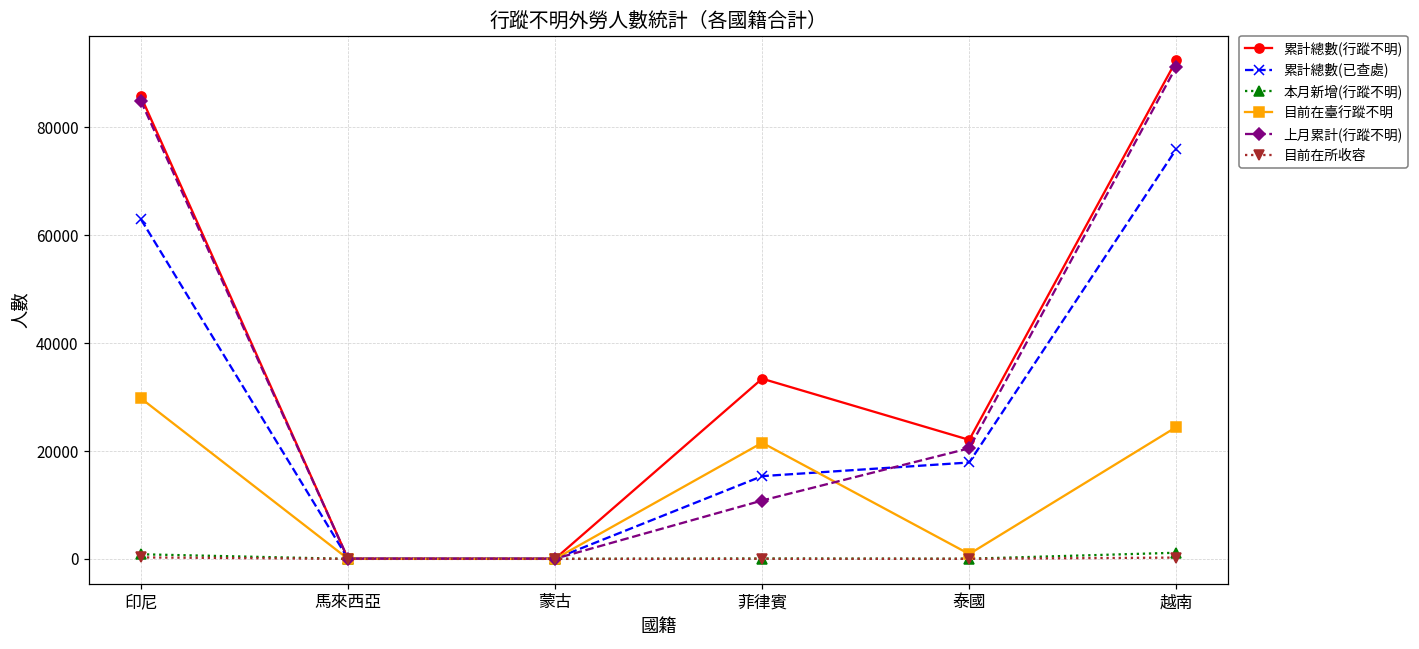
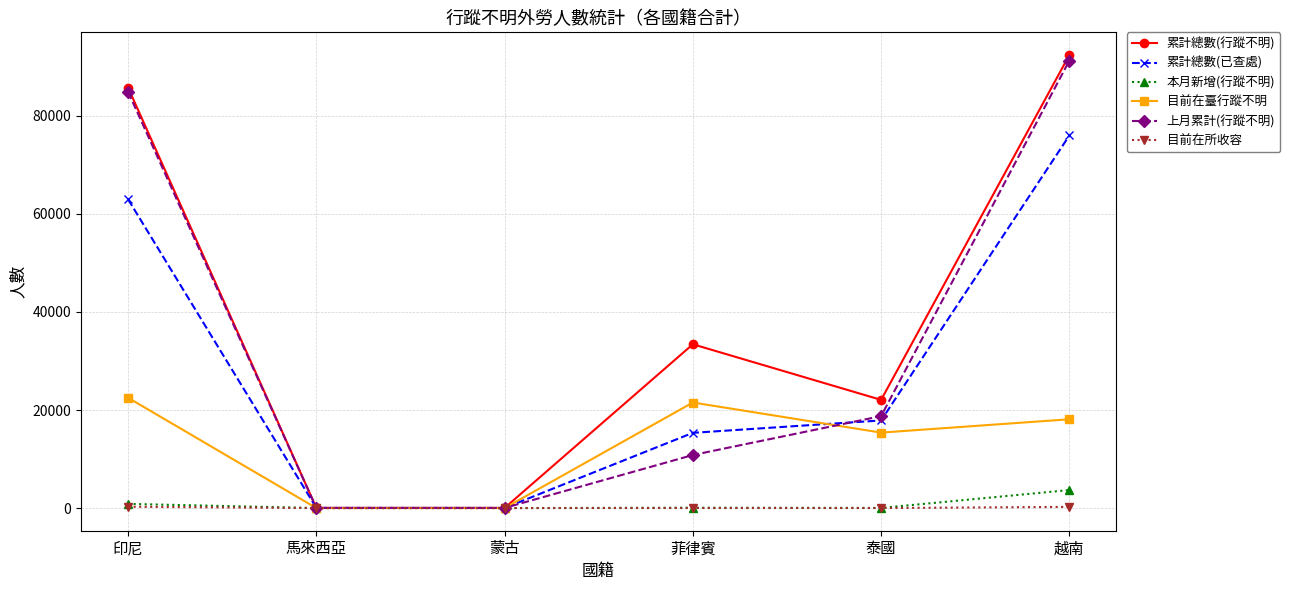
  {
    "累計總數(行蹤不明)": {
      "印尼": 86000,
      "菲律賓": 33000,
      "泰國": 22000,
      "越南": 92000
    },
    "累計總數(已查處)": {
      "印尼": 63000,
      "菲律賓": 15000,
      "泰國": 18000,
      "越南": 76000
    },
    "本月新增(行蹤不明)": {
      "印尼": 1000,
-     "越南": 1000
+     "越南": 4000
    },
    "目前在臺行蹤不明": {
-     "印尼": 30000,
+     "印尼": 22000,
      "菲律賓": 22000,
-     "泰國": 1000,
-     "越南": 24000
+     "泰國": 15000,
+     "越南": 18000
    },
    "上月累計(行蹤不明)": {
      "印尼": 85000,
      "菲律賓": 11000,
-     "泰國": 21000,
+     "泰國": 19000,
      "越南": 91000
    },
    "目前在所收容": {
      "印尼": 0,
      "越南": 0
    }
  }
